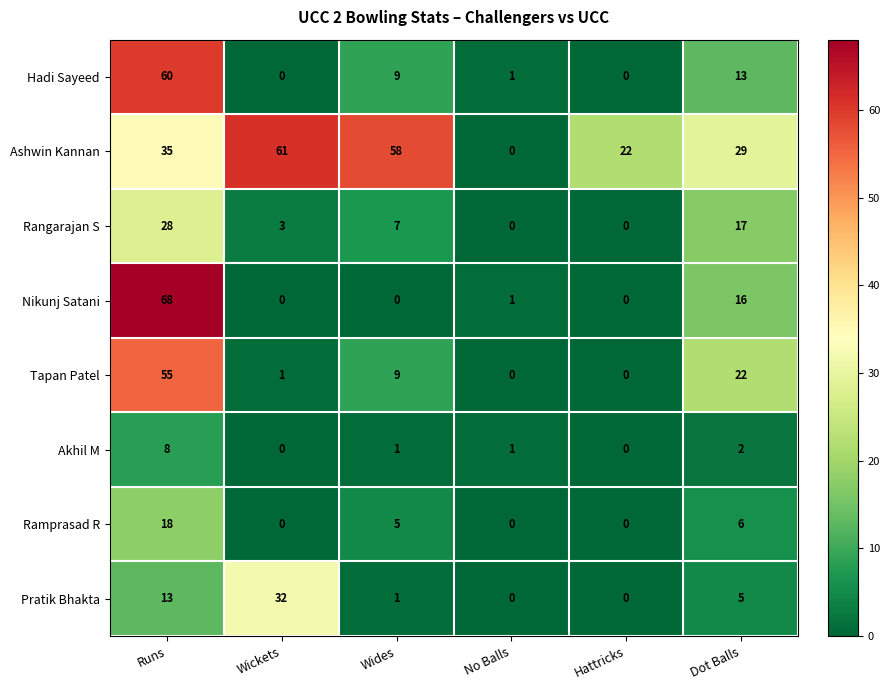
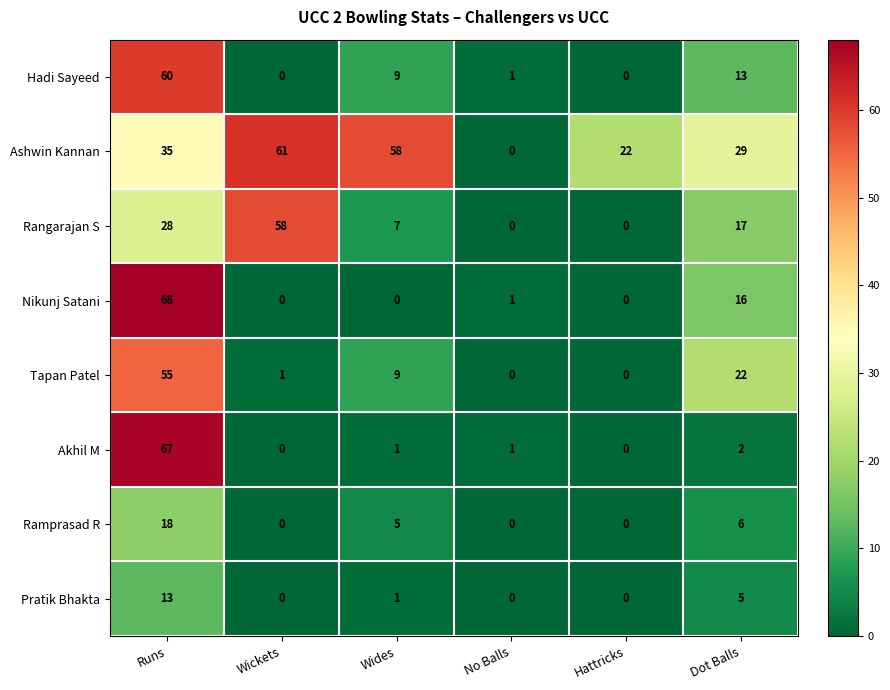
  {
    "Hadi Sayeed": {
      "Runs": 60,
      "Wickets": 0,
      "Wides": 9,
      "No Balls": 1,
      "Hattricks": 0,
      "Dot Balls": 13
    },
    "Ashwin Kannan": {
      "Runs": 35,
      "Wickets": 61,
      "Wides": 58,
      "No Balls": 0,
      "Hattricks": 22,
      "Dot Balls": 29
    },
    "Rangarajan S": {
      "Runs": 28,
-     "Wickets": 3,
+     "Wickets": 58,
      "Wides": 7,
      "No Balls": 0,
      "Hattricks": 0,
      "Dot Balls": 17
    },
    "Nikunj Satani": {
      "Runs": 68,
      "Wickets": 0,
      "Wides": 0,
      "No Balls": 1,
      "Hattricks": 0,
      "Dot Balls": 16
    },
    "Tapan Patel": {
      "Runs": 55,
      "Wickets": 1,
      "Wides": 9,
      "No Balls": 0,
      "Hattricks": 0,
      "Dot Balls": 22
    },
    "Akhil M": {
-     "Runs": 8,
+     "Runs": 67,
      "Wickets": 0,
      "Wides": 1,
      "No Balls": 1,
      "Hattricks": 0,
      "Dot Balls": 2
    },
    "Ramprasad R": {
      "Runs": 18,
      "Wickets": 0,
      "Wides": 5,
      "No Balls": 0,
      "Hattricks": 0,
      "Dot Balls": 6
    },
    "Pratik Bhakta": {
      "Runs": 13,
-     "Wickets": 32,
+     "Wickets": 0,
      "Wides": 1,
      "No Balls": 0,
      "Hattricks": 0,
      "Dot Balls": 5
    }
  }
